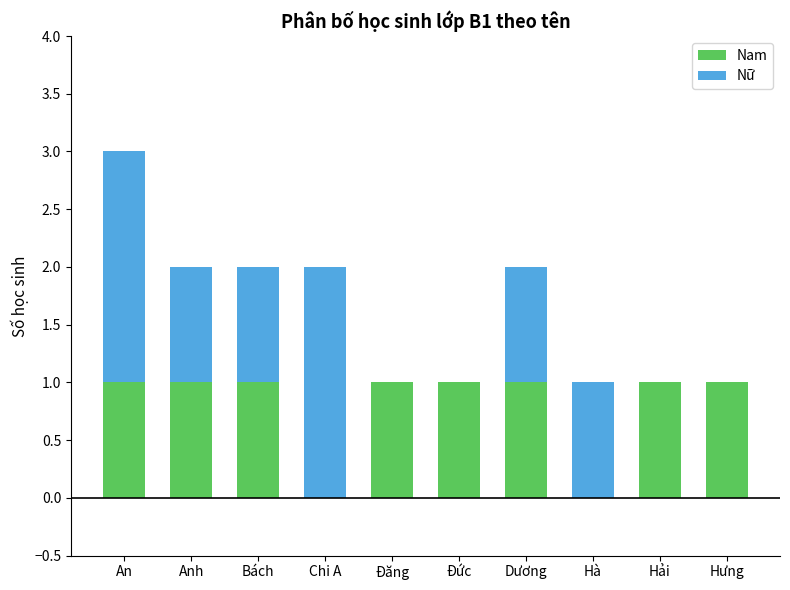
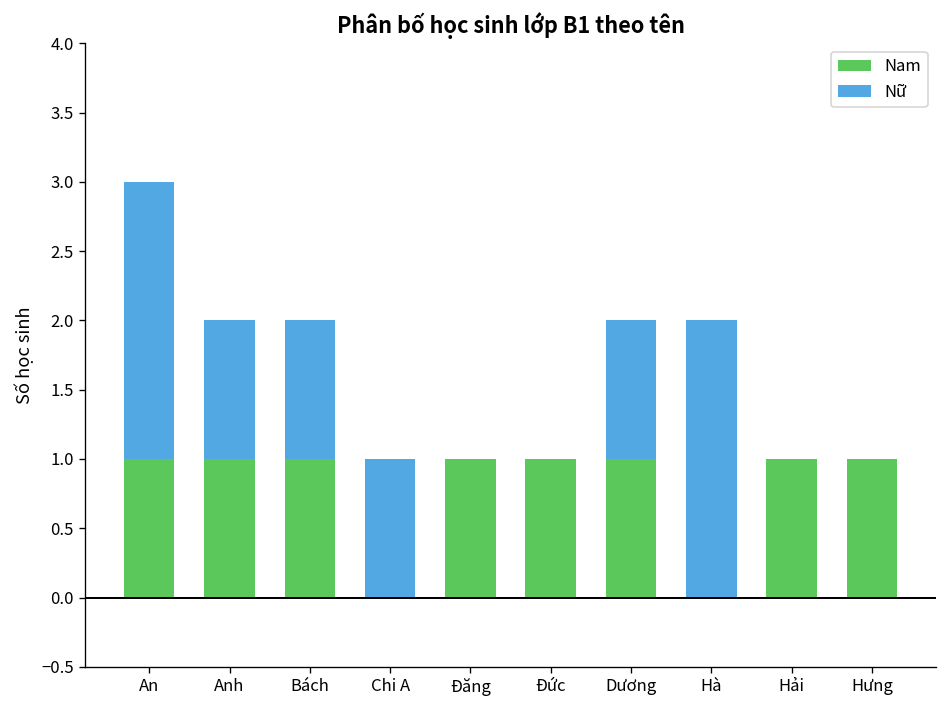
  {
    "Nam": {
      "An": 1,
      "Anh": 1,
      "Bách": 1,
      "Chi A": 0,
      "Đăng": 1,
      "Đức": 1,
      "Dương": 1,
      "Hà": 0,
      "Hải": 1,
      "Hưng": 1
    },
    "Nữ": {
      "An": 2,
      "Anh": 1,
      "Bách": 1,
-     "Chi A": 2,
+     "Chi A": 1,
      "Đăng": 0,
      "Đức": 0,
      "Dương": 1,
-     "Hà": 1,
+     "Hà": 2,
      "Hải": 0,
      "Hưng": 0
    }
  }
